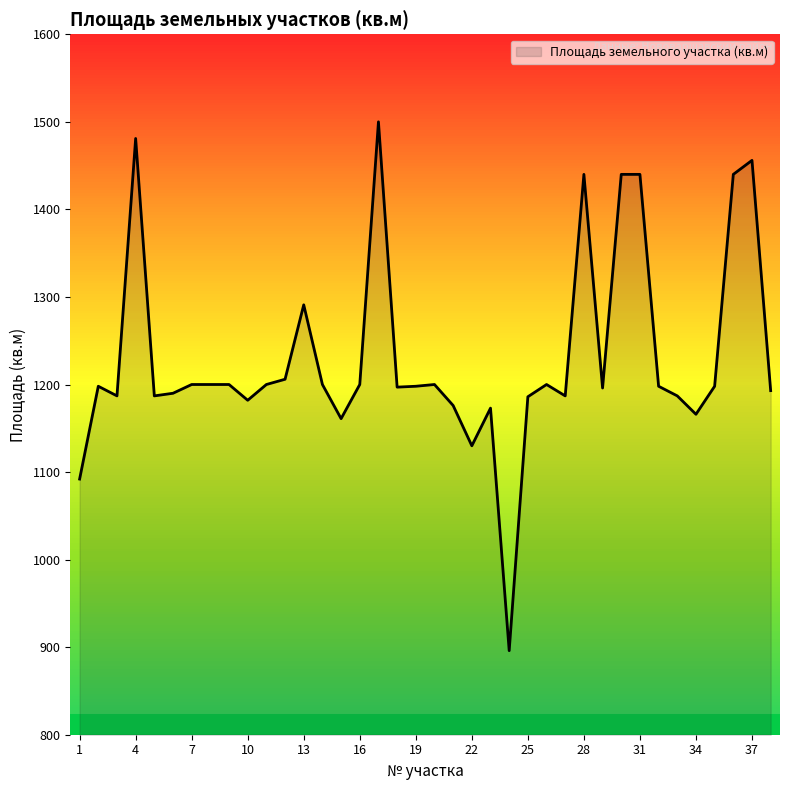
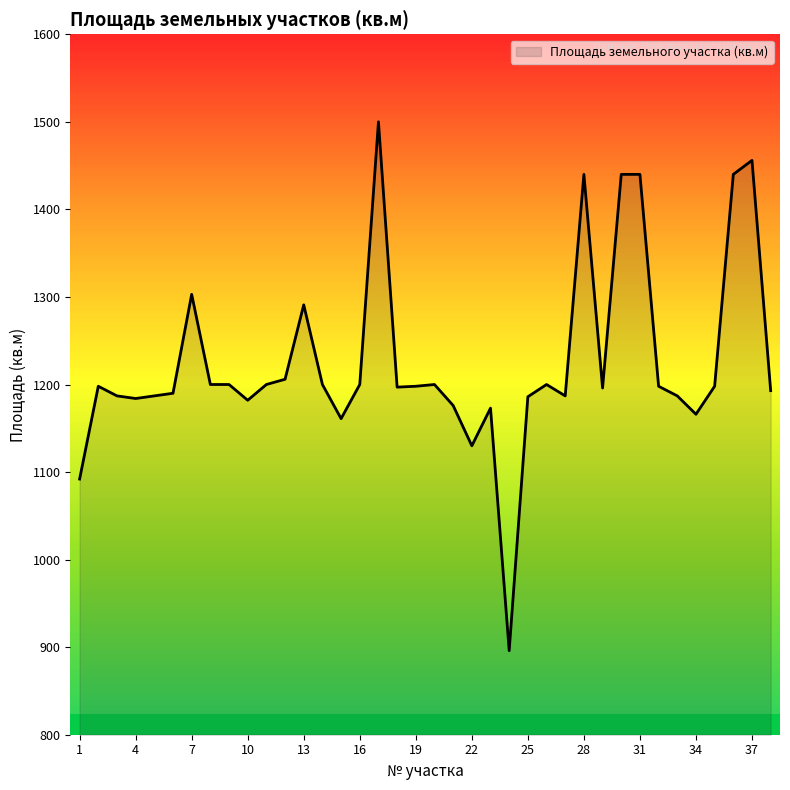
  {
    "1": 1090,
-   "4": 1480,
-   "7": 1200,
+   "4": 1180,
+   "7": 1300,
    "10": 1180,
    "13": 1290,
    "16": 1200,
    "19": 1200,
    "22": 1130,
    "25": 1190,
    "28": 1440,
    "31": 1440,
    "34": 1170,
    "37": 1460
  }
